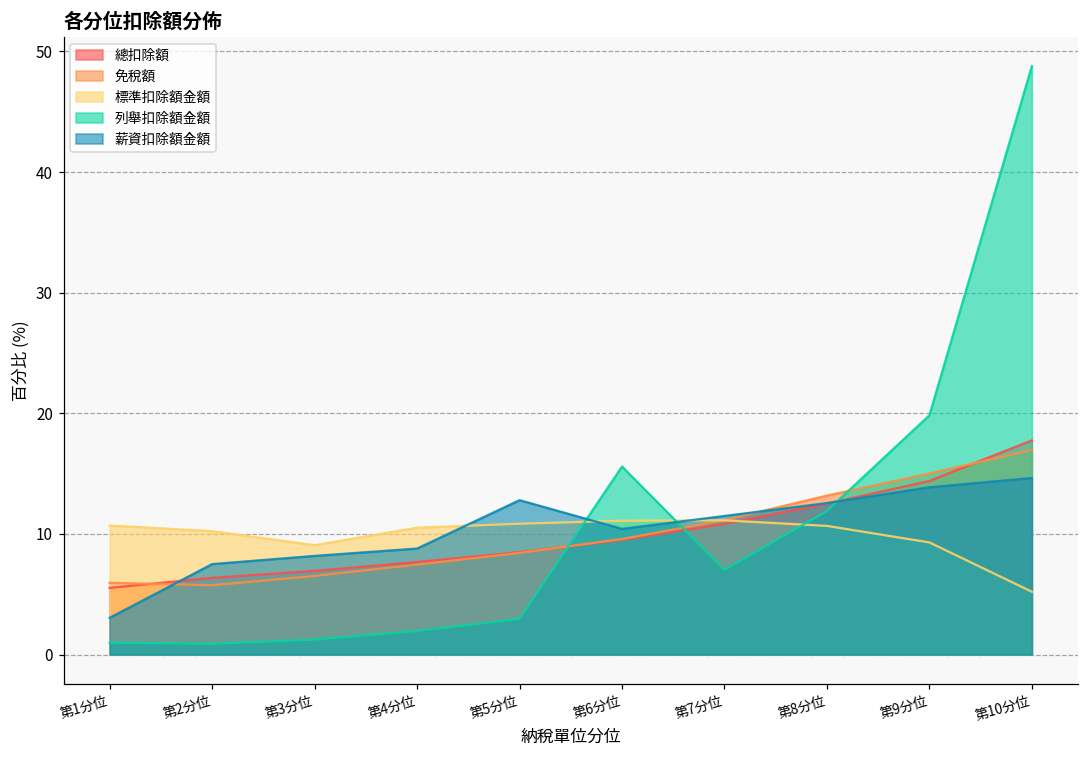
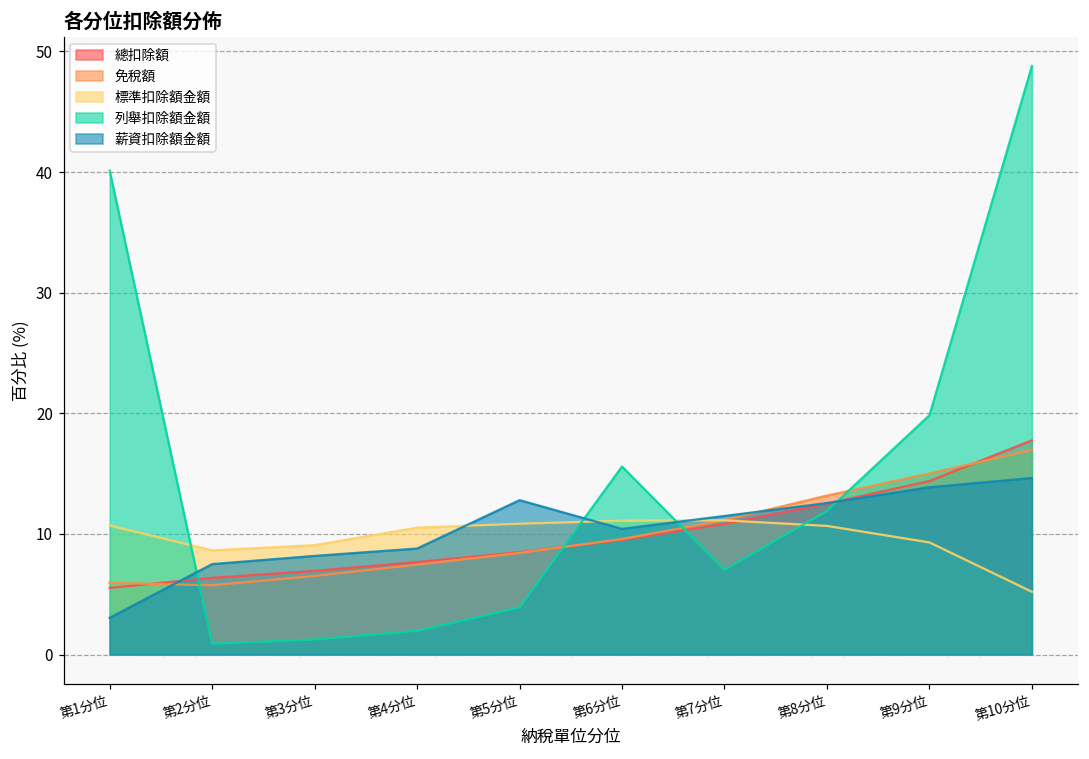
  {
    "標準扣除額金額": {
      "第1分位": 10.7,
-     "第2分位": 10.2,
+     "第2分位": 8.6,
      "第3分位": 9.1,
      "第4分位": 10.5,
      "第5分位": 10.9,
      "第6分位": 11.1,
      "第8分位": 10.7,
      "第9分位": 9.3,
      "第10分位": 5.2
    },
    "列舉扣除額金額": {
-     "第1分位": 1.0,
+     "第1分位": 40.1,
      "第2分位": 0.9,
      "第3分位": 1.3,
      "第4分位": 2.0,
-     "第5分位": 3.0,
+     "第5分位": 3.9,
      "第6分位": 15.6,
      "第7分位": 7.0,
      "第8分位": 11.9,
      "第9分位": 19.8,
      "第10分位": 48.8
    },
    "薪資扣除額金額": {
      "第1分位": 3.1,
      "第2分位": 7.5,
      "第3分位": 8.2,
      "第4分位": 8.8,
      "第5分位": 12.8,
      "第6分位": 10.4,
      "第7分位": 11.5,
      "第9分位": 13.9,
      "第10分位": 14.6
    }
  }
